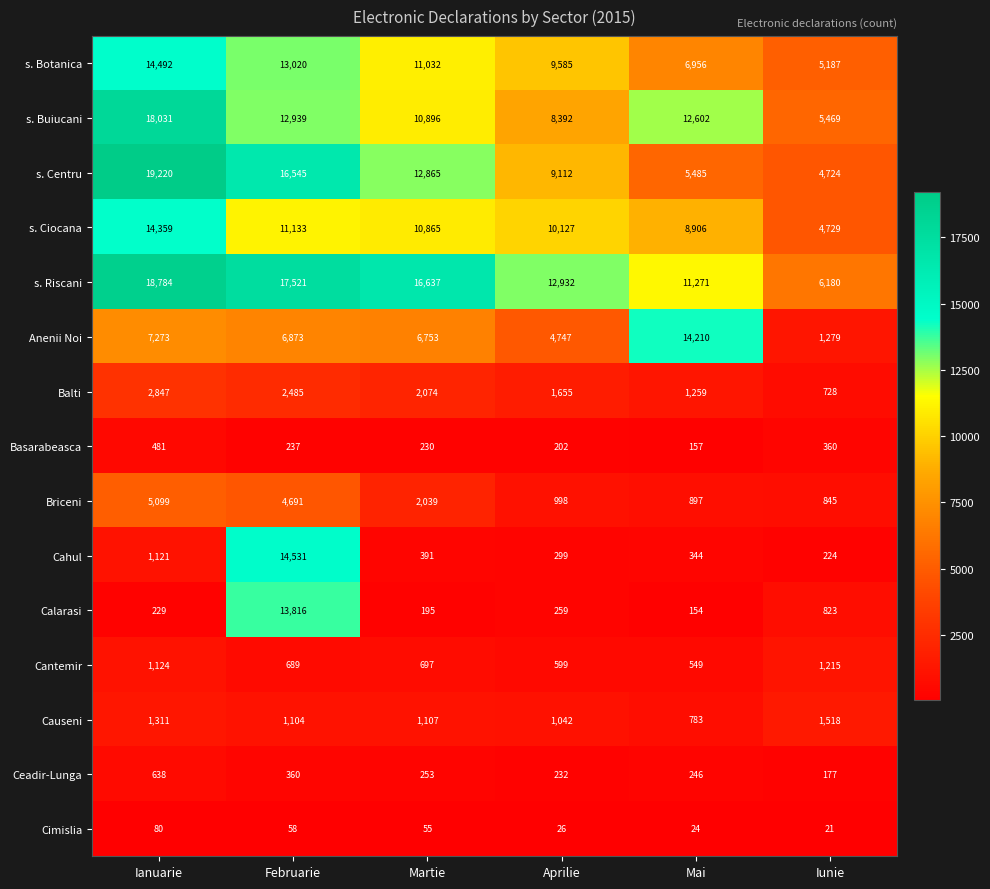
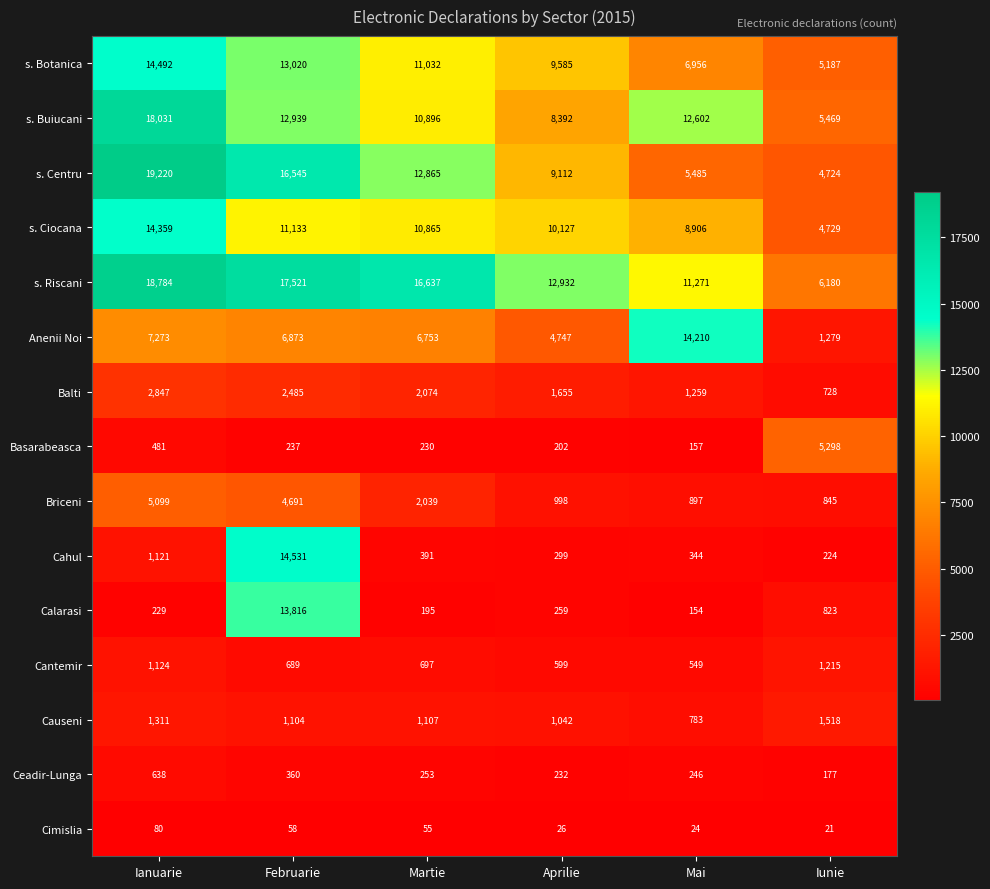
  {
    "s. Botanica": {
      "Ianuarie": "14,492",
      "Februarie": "13,020",
      "Martie": "11,032",
      "Aprilie": "9,585",
      "Mai": "6,956",
      "Iunie": "5,187"
    },
    "s. Buiucani": {
      "Ianuarie": "18,031",
      "Februarie": "12,939",
      "Martie": "10,896",
      "Aprilie": "8,392",
      "Mai": "12,602",
      "Iunie": "5,469"
    },
    "s. Centru": {
      "Ianuarie": "19,220",
      "Februarie": "16,545",
      "Martie": "12,865",
      "Aprilie": "9,112",
      "Mai": "5,485",
      "Iunie": "4,724"
    },
    "s. Ciocana": {
      "Ianuarie": "14,359",
      "Februarie": "11,133",
      "Martie": "10,865",
      "Aprilie": "10,127",
      "Mai": "8,906",
      "Iunie": "4,729"
    },
    "s. Riscani": {
      "Ianuarie": "18,784",
      "Februarie": "17,521",
      "Martie": "16,637",
      "Aprilie": "12,932",
      "Mai": "11,271",
      "Iunie": "6,180"
    },
    "Anenii Noi": {
      "Ianuarie": "7,273",
      "Februarie": "6,873",
      "Martie": "6,753",
      "Aprilie": "4,747",
      "Mai": "14,210",
      "Iunie": "1,279"
    },
    "Balti": {
      "Ianuarie": "2,847",
      "Februarie": "2,485",
      "Martie": "2,074",
      "Aprilie": "1,655",
      "Mai": "1,259",
      "Iunie": "728"
    },
    "Basarabeasca": {
      "Ianuarie": "481",
      "Februarie": "237",
      "Martie": "230",
      "Aprilie": "202",
      "Mai": "157",
-     "Iunie": "360"
+     "Iunie": "5,298"
    },
    "Briceni": {
      "Ianuarie": "5,099",
      "Februarie": "4,691",
      "Martie": "2,039",
      "Aprilie": "998",
      "Mai": "897",
      "Iunie": "845"
    },
    "Cahul": {
      "Ianuarie": "1,121",
      "Februarie": "14,531",
      "Martie": "391",
      "Aprilie": "299",
      "Mai": "344",
      "Iunie": "224"
    },
    "Calarasi": {
      "Ianuarie": "229",
      "Februarie": "13,816",
      "Martie": "195",
      "Aprilie": "259",
      "Mai": "154",
      "Iunie": "823"
    },
    "Cantemir": {
      "Ianuarie": "1,124",
      "Februarie": "689",
      "Martie": "697",
      "Aprilie": "599",
      "Mai": "549",
      "Iunie": "1,215"
    },
    "Causeni": {
      "Ianuarie": "1,311",
      "Februarie": "1,104",
      "Martie": "1,107",
      "Aprilie": "1,042",
      "Mai": "783",
      "Iunie": "1,518"
    },
    "Ceadir-Lunga": {
      "Ianuarie": "638",
      "Februarie": "360",
      "Martie": "253",
      "Aprilie": "232",
      "Mai": "246",
      "Iunie": "177"
    },
    "Cimislia": {
      "Ianuarie": "80",
      "Februarie": "58",
      "Martie": "55",
      "Aprilie": "26",
      "Mai": "24",
      "Iunie": "21"
    }
  }
